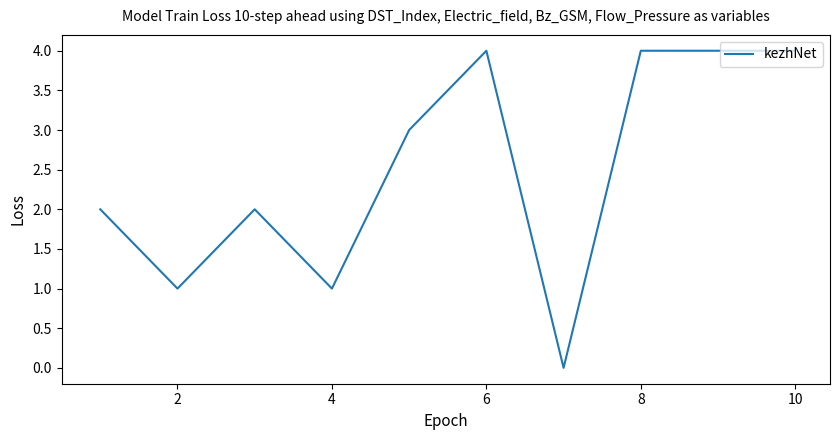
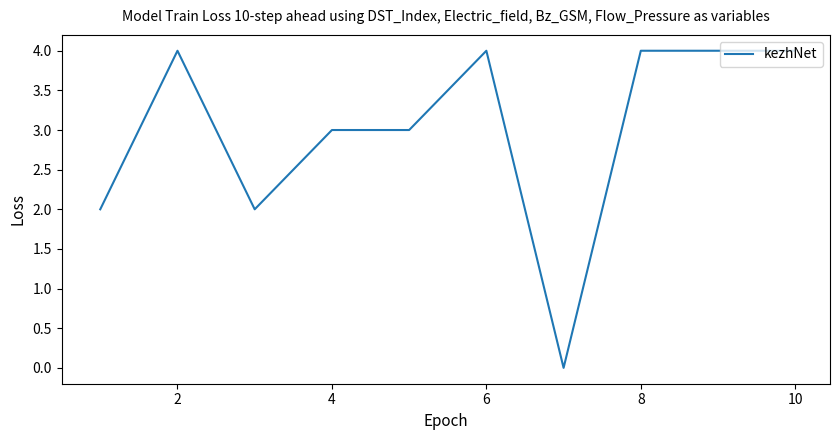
  {
-   "2": 1,
-   "4": 1,
+   "2": 4,
+   "4": 3,
    "6": 4,
    "8": 4
  }
